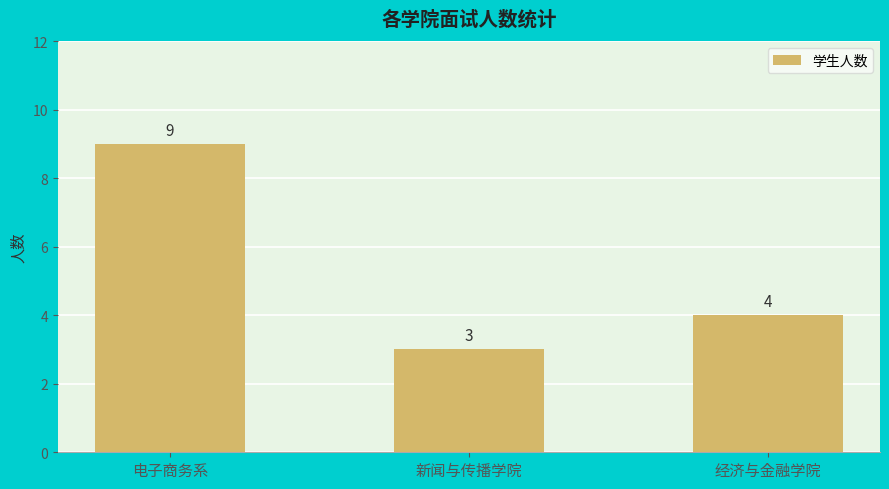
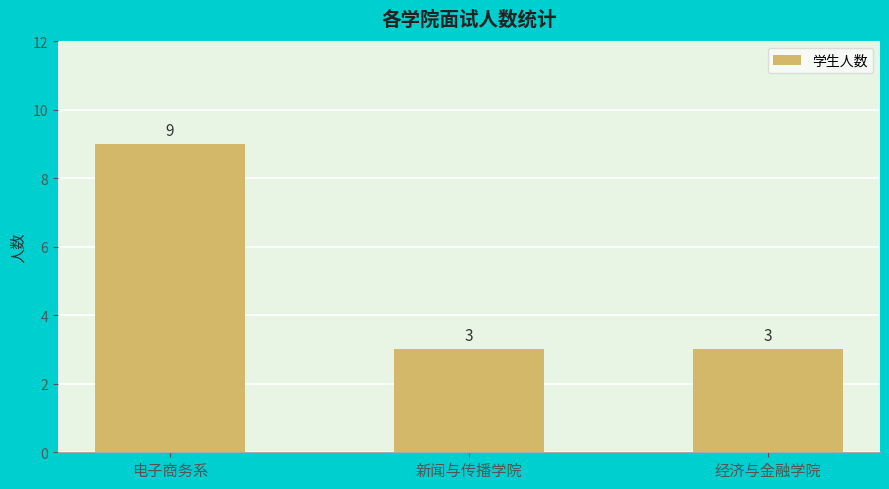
  {
    "电子商务系": 9,
    "新闻与传播学院": 3,
-   "经济与金融学院": 4
+   "经济与金融学院": 3
  }
